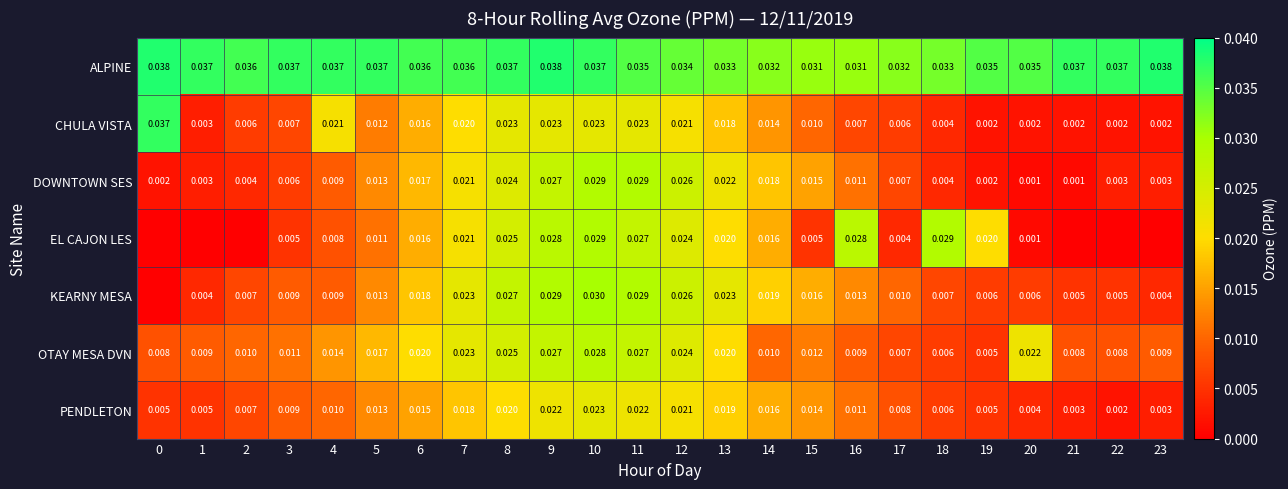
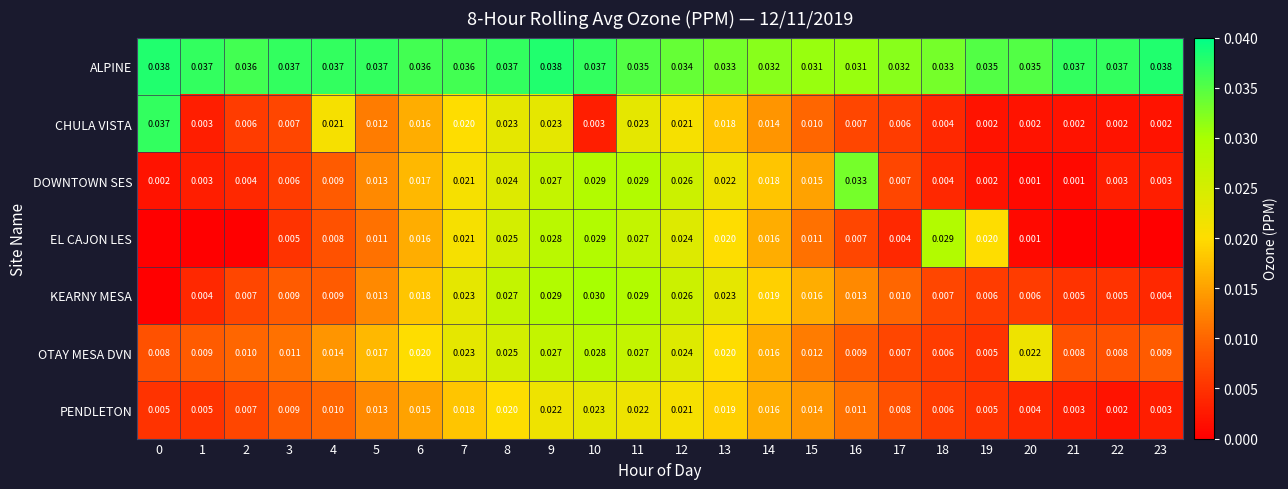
  {
    "ALPINE": {
      "0": 0.038,
      "1": 0.037,
      "2": 0.036,
      "3": 0.037,
      "4": 0.037,
      "5": 0.037,
      "6": 0.036,
      "7": 0.036,
      "8": 0.037,
      "9": 0.038,
      "10": 0.037,
      "11": 0.035,
      "12": 0.034,
      "13": 0.033,
      "14": 0.032,
      "15": 0.031,
      "16": 0.031,
      "17": 0.032,
      "18": 0.033,
      "19": 0.035,
      "20": 0.035,
      "21": 0.037,
      "22": 0.037,
      "23": 0.038
    },
    "CHULA VISTA": {
      "0": 0.037,
      "1": 0.003,
      "2": 0.006,
      "3": 0.007,
      "4": 0.021,
      "5": 0.012,
      "6": 0.016,
      "7": 0.020,
      "8": 0.023,
      "9": 0.023,
-     "10": 0.023,
+     "10": 0.003,
      "11": 0.023,
      "12": 0.021,
      "13": 0.018,
      "14": 0.014,
      "15": 0.010,
      "16": 0.007,
      "17": 0.006,
      "18": 0.004,
      "19": 0.002,
      "20": 0.002,
      "21": 0.002,
      "22": 0.002,
      "23": 0.002
    },
    "DOWNTOWN SES": {
      "0": 0.002,
      "1": 0.003,
      "2": 0.004,
      "3": 0.006,
      "4": 0.009,
      "5": 0.013,
      "6": 0.017,
      "7": 0.021,
      "8": 0.024,
      "9": 0.027,
      "10": 0.029,
      "11": 0.029,
      "12": 0.026,
      "13": 0.022,
      "14": 0.018,
      "15": 0.015,
-     "16": 0.011,
+     "16": 0.033,
      "17": 0.007,
      "18": 0.004,
      "19": 0.002,
      "20": 0.001,
      "21": 0.001,
      "22": 0.003,
      "23": 0.003
    },
    "EL CAJON LES": {
      "3": 0.005,
      "4": 0.008,
      "5": 0.011,
      "6": 0.016,
      "7": 0.021,
      "8": 0.025,
      "9": 0.028,
      "10": 0.029,
      "11": 0.027,
      "12": 0.024,
      "13": 0.020,
      "14": 0.016,
-     "15": 0.005,
-     "16": 0.028,
+     "15": 0.011,
+     "16": 0.007,
      "17": 0.004,
      "18": 0.029,
      "19": 0.020,
      "20": 0.001
    },
    "KEARNY MESA": {
      "1": 0.004,
      "2": 0.007,
      "3": 0.009,
      "4": 0.009,
      "5": 0.013,
      "6": 0.018,
      "7": 0.023,
      "8": 0.027,
      "9": 0.029,
      "10": 0.030,
      "11": 0.029,
      "12": 0.026,
      "13": 0.023,
      "14": 0.019,
      "15": 0.016,
      "16": 0.013,
      "17": 0.010,
      "18": 0.007,
      "19": 0.006,
      "20": 0.006,
      "21": 0.005,
      "22": 0.005,
      "23": 0.004
    },
    "OTAY MESA DVN": {
      "0": 0.008,
      "1": 0.009,
      "2": 0.010,
      "3": 0.011,
      "4": 0.014,
      "5": 0.017,
      "6": 0.020,
      "7": 0.023,
      "8": 0.025,
      "9": 0.027,
      "10": 0.028,
      "11": 0.027,
      "12": 0.024,
      "13": 0.020,
-     "14": 0.010,
+     "14": 0.016,
      "15": 0.012,
      "16": 0.009,
      "17": 0.007,
      "18": 0.006,
      "19": 0.005,
      "20": 0.022,
      "21": 0.008,
      "22": 0.008,
      "23": 0.009
    },
    "PENDLETON": {
      "0": 0.005,
      "1": 0.005,
      "2": 0.007,
      "3": 0.009,
      "4": 0.010,
      "5": 0.013,
      "6": 0.015,
      "7": 0.018,
      "8": 0.020,
      "9": 0.022,
      "10": 0.023,
      "11": 0.022,
      "12": 0.021,
      "13": 0.019,
      "14": 0.016,
      "15": 0.014,
      "16": 0.011,
      "17": 0.008,
      "18": 0.006,
      "19": 0.005,
      "20": 0.004,
      "21": 0.003,
      "22": 0.002,
      "23": 0.003
    }
  }
